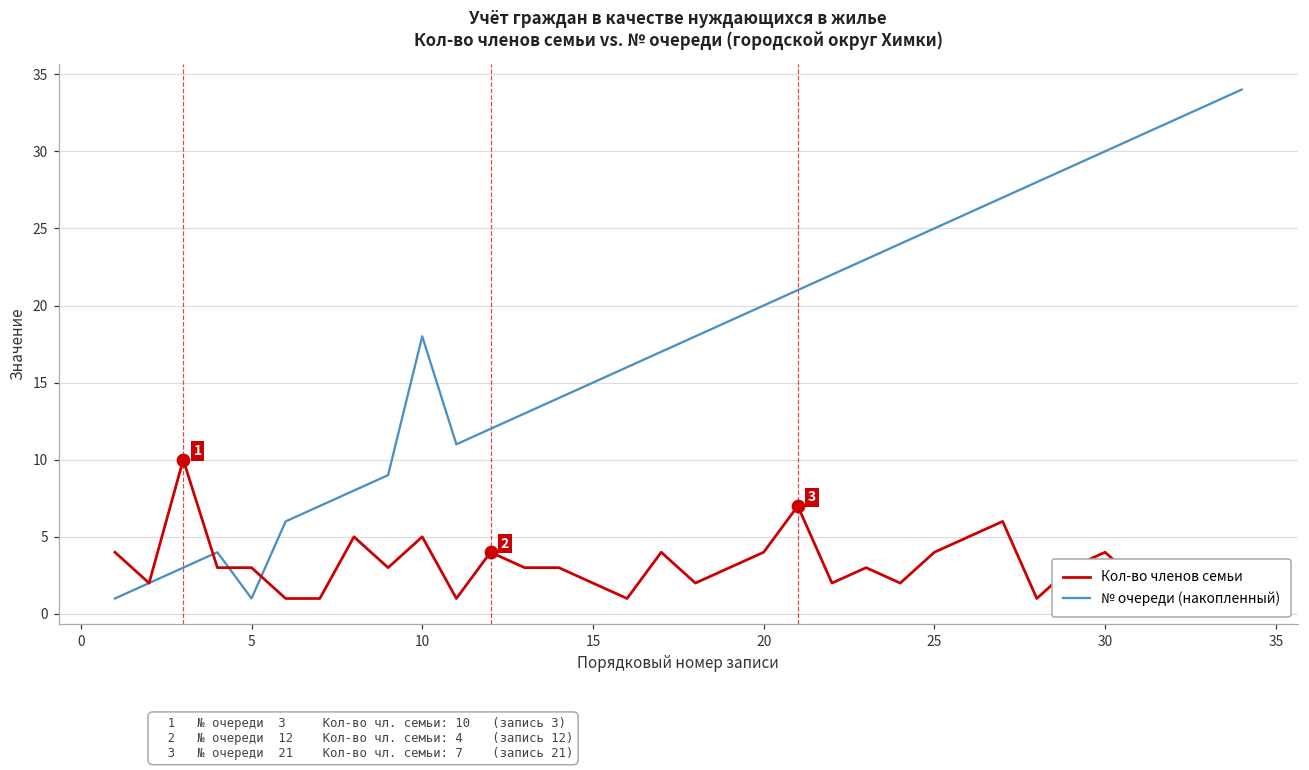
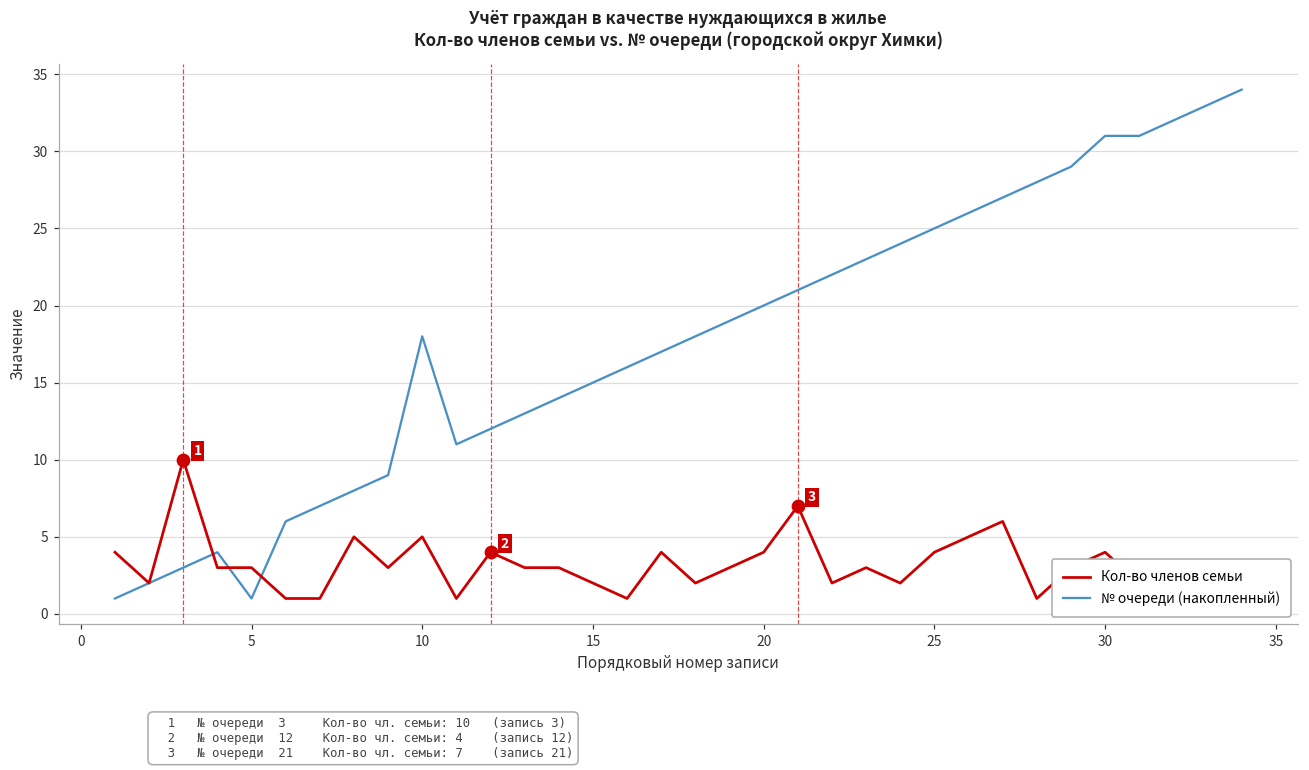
  {
    "№ очереди (накопленный)": {
      "5": 1,
      "10": 18,
      "15": 15,
      "20": 20,
      "25": 25,
-     "30": 30
+     "30": 31
    }
  }
